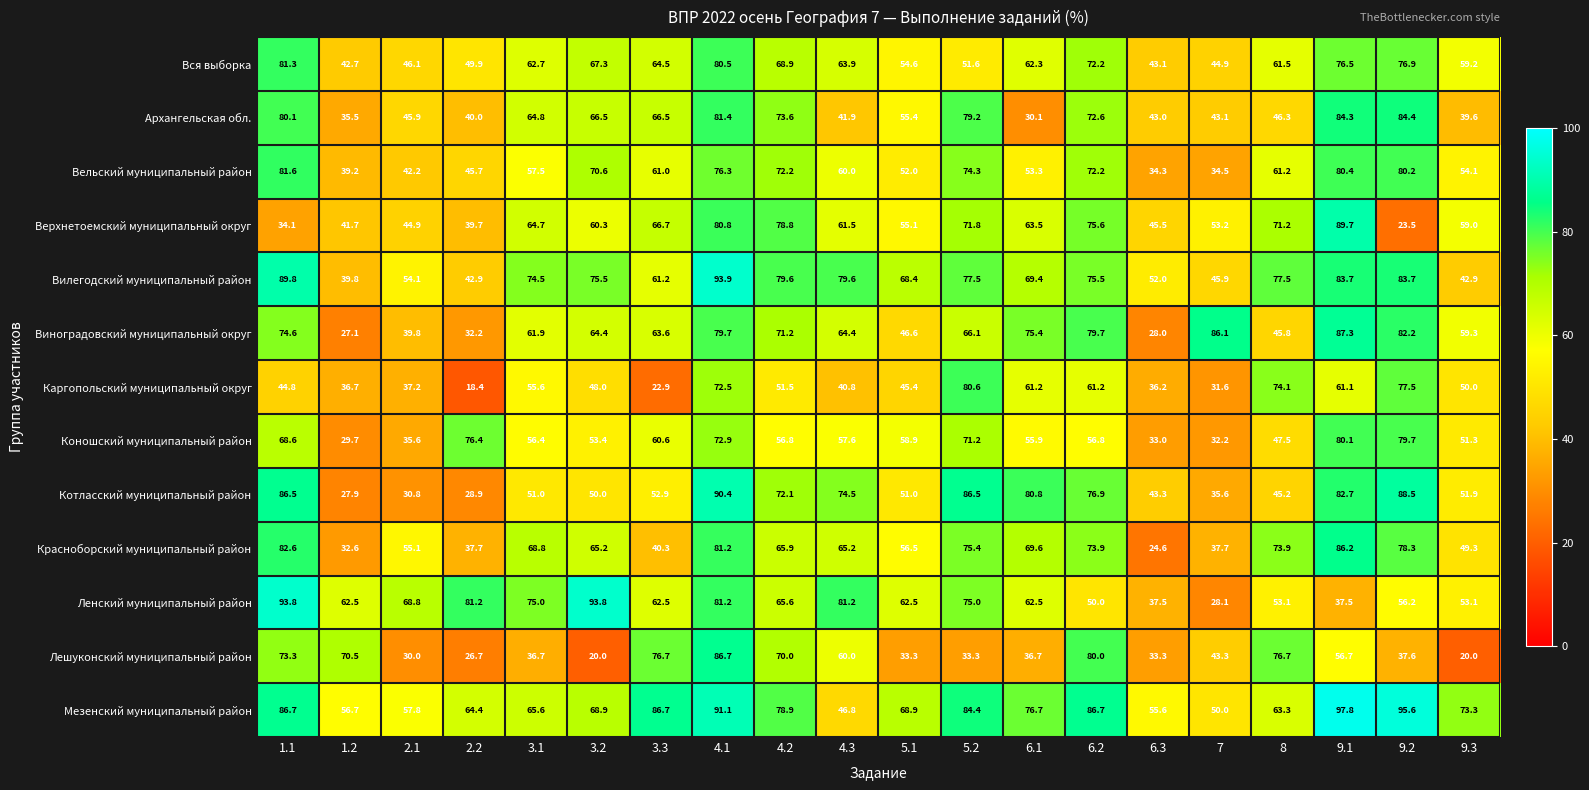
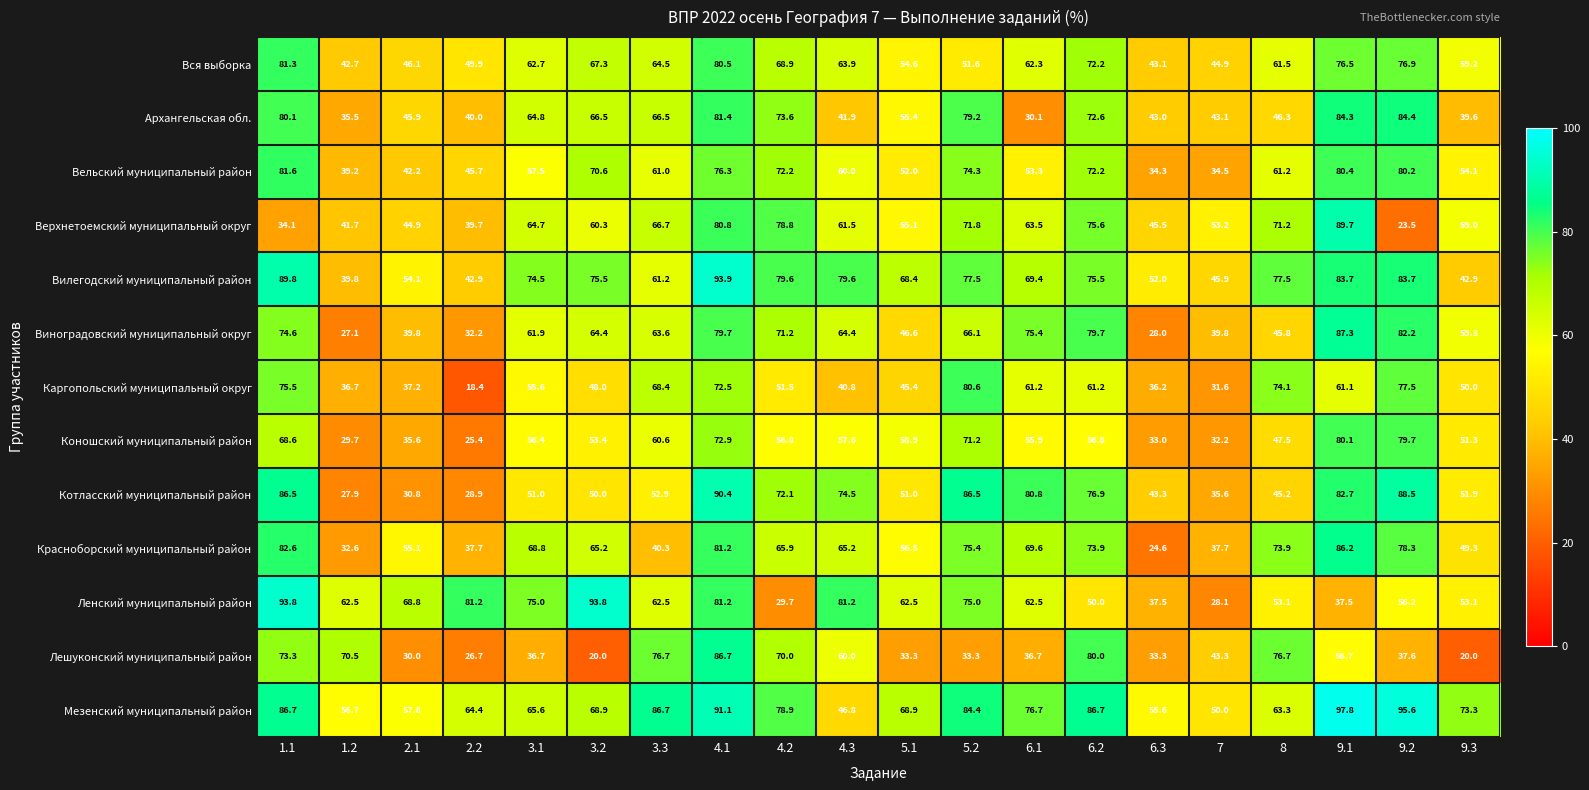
  {
    "Виноградовский муниципальный округ": {
      "1.1": 74.6,
      "1.2": 27.1,
      "2.1": 39.8,
      "2.2": 32.2,
      "3.1": 61.9,
      "3.2": 64.4,
      "3.3": 63.6,
      "4.1": 79.7,
      "4.2": 71.2,
      "4.3": 64.4,
      "5.1": 46.6,
      "5.2": 66.1,
      "6.1": 75.4,
      "6.2": 79.7,
      "6.3": 28.0,
-     "7": 86.1,
+     "7": 39.8,
      "8": 45.8,
      "9.1": 87.3,
      "9.2": 82.2,
      "9.3": 59.3
    },
    "Каргопольский муниципальный округ": {
-     "1.1": 44.8,
+     "1.1": 75.5,
      "1.2": 36.7,
      "2.1": 37.2,
      "2.2": 18.4,
      "3.1": 55.6,
      "3.2": 48.0,
-     "3.3": 22.9,
+     "3.3": 68.4,
      "4.1": 72.5,
      "4.2": 51.5,
      "4.3": 40.8,
      "5.1": 45.4,
      "5.2": 80.6,
      "6.1": 61.2,
      "6.2": 61.2,
      "6.3": 36.2,
      "7": 31.6,
      "8": 74.1,
      "9.1": 61.1,
      "9.2": 77.5,
      "9.3": 50.0
    },
    "Коношский муниципальный район": {
      "1.1": 68.6,
      "1.2": 29.7,
      "2.1": 35.6,
-     "2.2": 76.4,
+     "2.2": 25.4,
      "3.1": 56.4,
      "3.2": 53.4,
      "3.3": 60.6,
      "4.1": 72.9,
      "4.2": 56.8,
      "4.3": 57.6,
      "5.1": 58.9,
      "5.2": 71.2,
      "6.1": 55.9,
      "6.2": 56.8,
      "6.3": 33.0,
      "7": 32.2,
      "8": 47.5,
      "9.1": 80.1,
      "9.2": 79.7,
      "9.3": 51.3
    },
    "Ленский муниципальный район": {
      "1.1": 93.8,
      "1.2": 62.5,
      "2.1": 68.8,
      "2.2": 81.2,
      "3.1": 75.0,
      "3.2": 93.8,
      "3.3": 62.5,
      "4.1": 81.2,
-     "4.2": 65.6,
+     "4.2": 29.7,
      "4.3": 81.2,
      "5.1": 62.5,
      "5.2": 75.0,
      "6.1": 62.5,
      "6.2": 50.0,
      "6.3": 37.5,
      "7": 28.1,
      "8": 53.1,
      "9.1": 37.5,
      "9.2": 56.2,
      "9.3": 53.1
    }
  }
